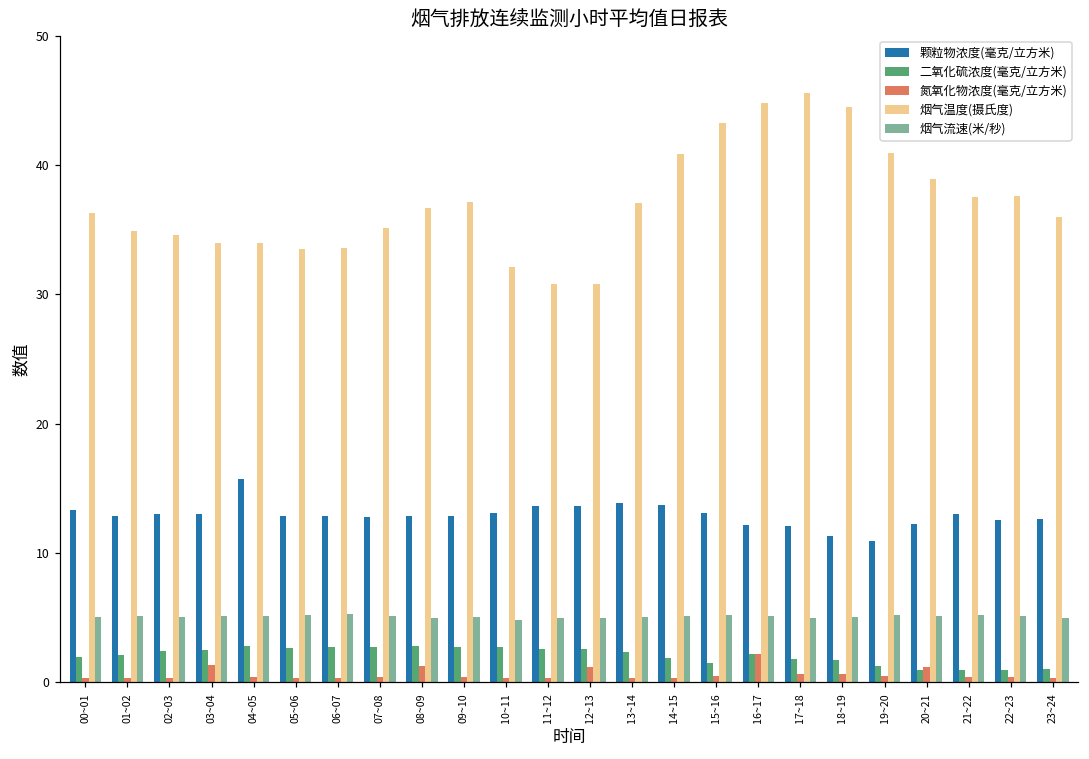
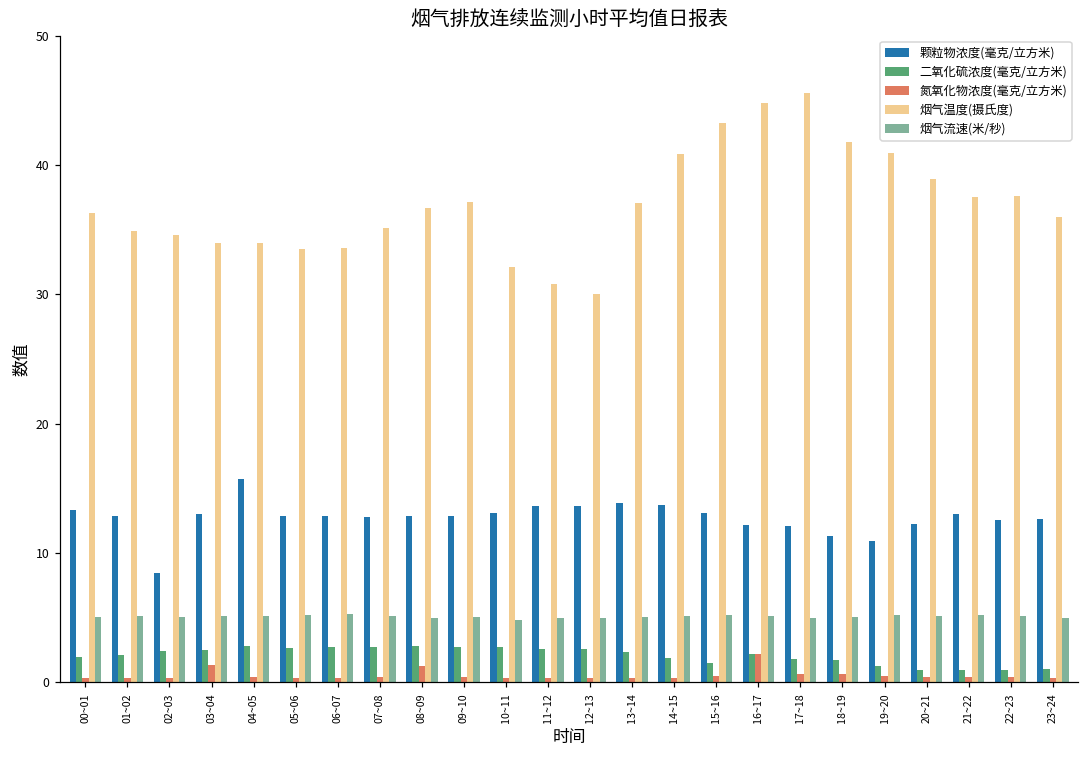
  {
    "颗粒物浓度(毫克/立方米)": {
      "00~01": 13.3,
      "01~02": 12.9,
-     "02~03": 13.0,
+     "02~03": 8.5,
      "03~04": 13.0,
      "04~05": 15.7,
      "05~06": 12.9,
      "06~07": 12.8,
      "07~08": 12.8,
      "08~09": 12.8,
      "09~10": 12.8,
      "10~11": 13.1,
      "11~12": 13.6,
      "12~13": 13.6,
      "13~14": 13.9,
      "14~15": 13.7,
      "15~16": 13.1,
      "16~17": 12.2,
      "17~18": 12.1,
      "18~19": 11.3,
      "19~20": 10.9,
      "20~21": 12.3,
      "21~22": 13.0,
      "22~23": 12.6,
      "23~24": 12.6
    },
    "氮氧化物浓度(毫克/立方米)": {
      "00~01": 0.4,
      "01~02": 0.3,
      "02~03": 0.4,
      "03~04": 1.4,
      "04~05": 0.4,
      "05~06": 0.4,
      "06~07": 0.4,
      "07~08": 0.4,
      "08~09": 1.3,
      "09~10": 0.4,
      "10~11": 0.3,
      "11~12": 0.3,
-     "12~13": 1.2,
+     "12~13": 0.3,
      "13~14": 0.3,
      "14~15": 0.3,
      "15~16": 0.5,
      "16~17": 2.2,
      "17~18": 0.6,
      "18~19": 0.7,
      "19~20": 0.5,
-     "20~21": 1.2,
+     "20~21": 0.4,
      "21~22": 0.4,
      "22~23": 0.4,
      "23~24": 0.4
    },
    "烟气温度(摄氏度)": {
      "00~01": 36.3,
      "01~02": 34.9,
      "02~03": 34.6,
      "03~04": 33.9,
      "04~05": 34.0,
      "05~06": 33.5,
      "06~07": 33.6,
      "07~08": 35.1,
      "08~09": 36.6,
      "09~10": 37.1,
      "10~11": 32.1,
      "11~12": 30.8,
-     "12~13": 30.8,
+     "12~13": 30.0,
      "13~14": 37.1,
      "14~15": 40.8,
      "15~16": 43.2,
      "16~17": 44.8,
      "17~18": 45.6,
-     "18~19": 44.4,
+     "18~19": 41.8,
      "19~20": 41.0,
      "20~21": 38.9,
      "21~22": 37.5,
      "22~23": 37.6,
      "23~24": 36.0
    }
  }
